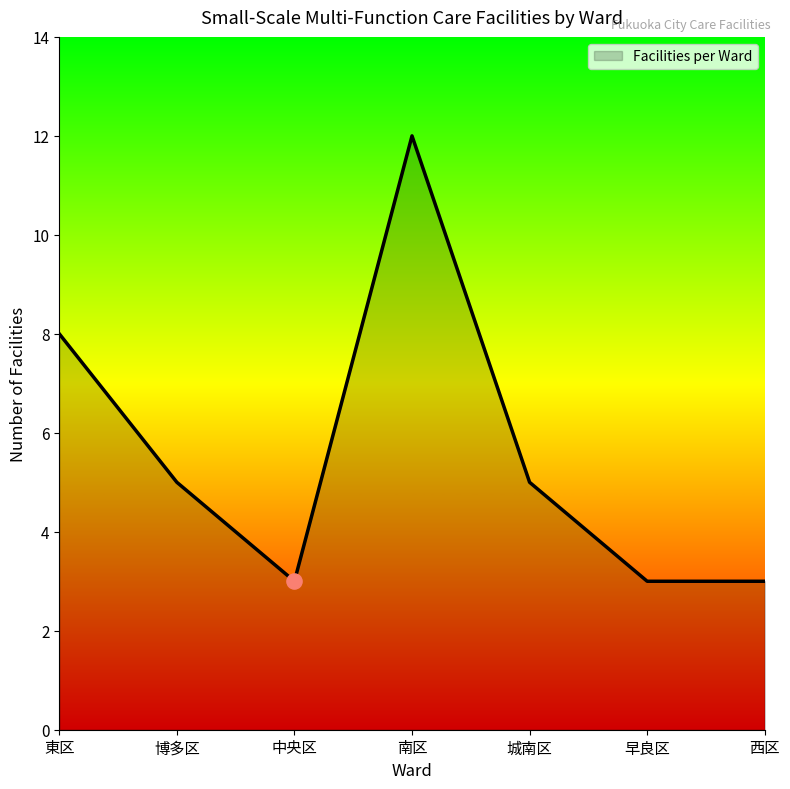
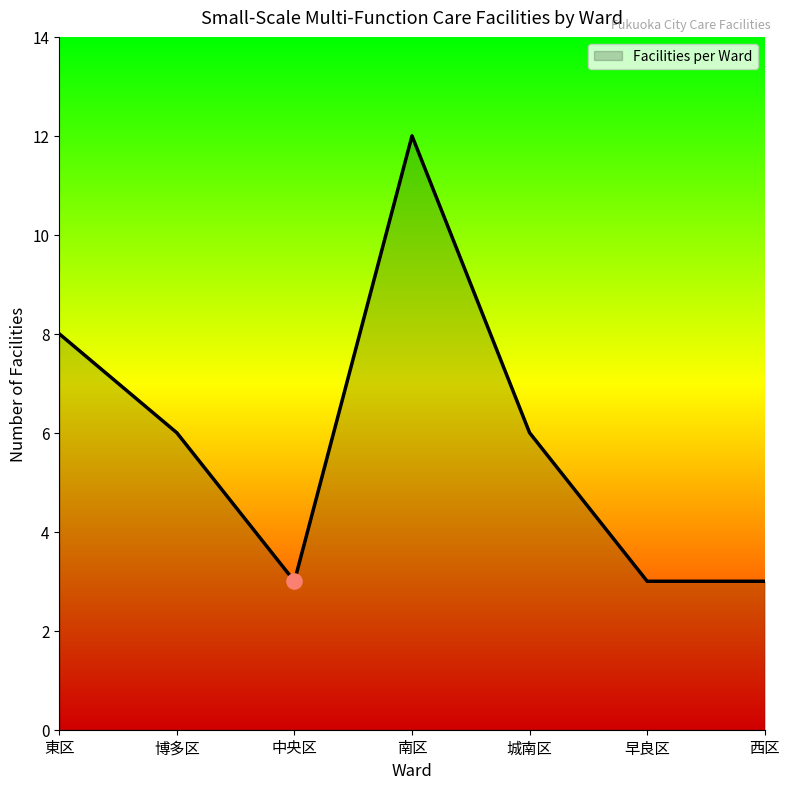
  {
    "Facilities per Ward": {
      "東区": 8,
-     "博多区": 5,
+     "博多区": 6,
      "南区": 12,
-     "城南区": 5,
+     "城南区": 6,
      "早良区": 3,
      "西区": 3
    }
  }
